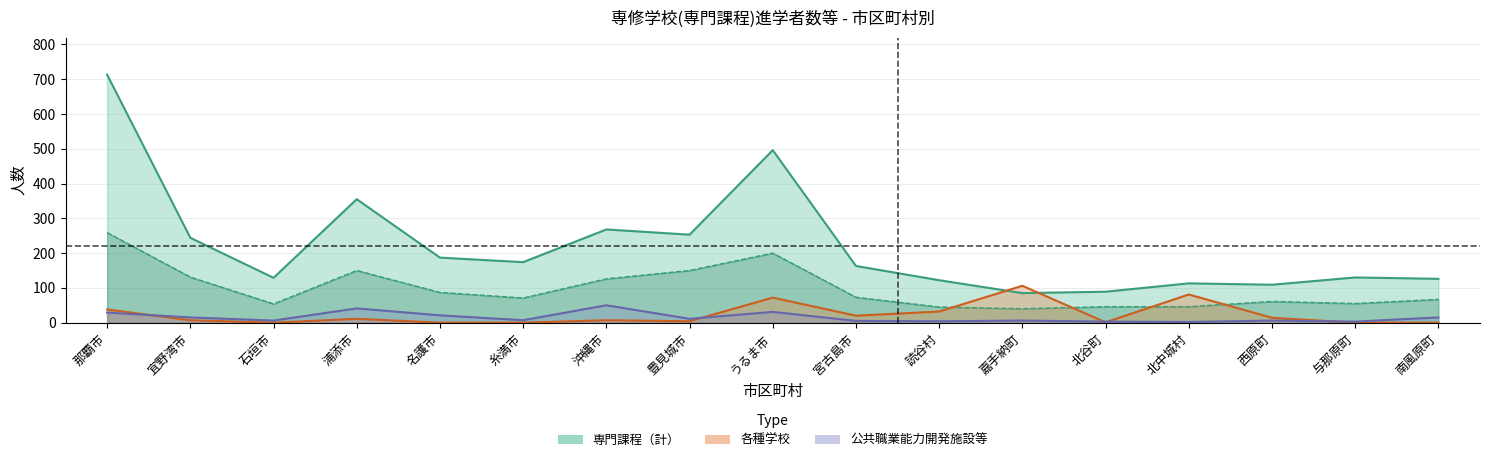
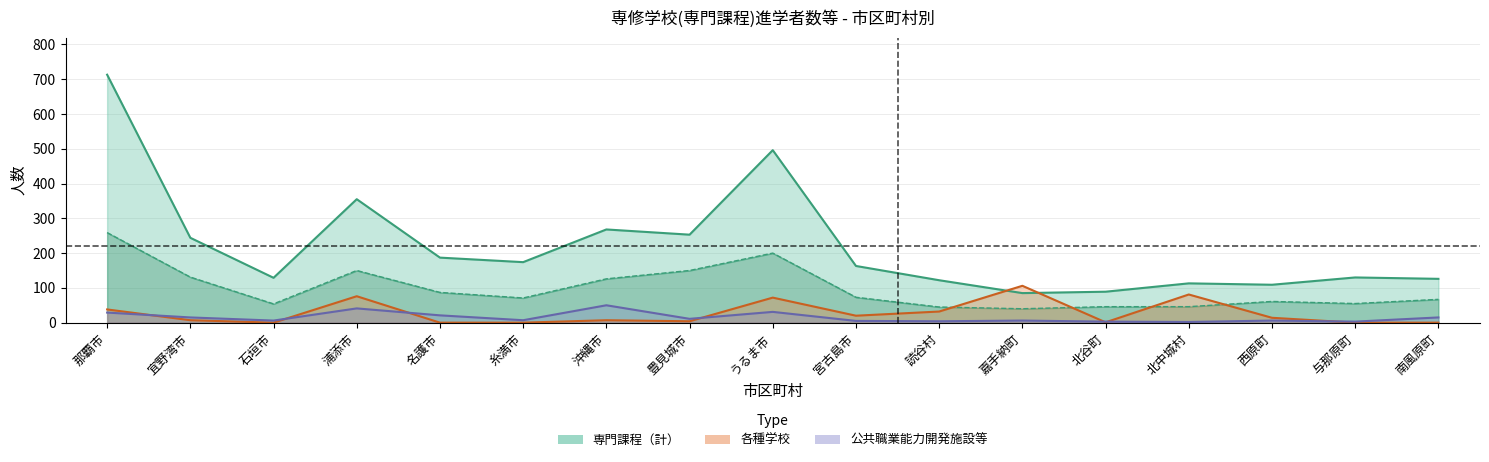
  {
    "各種学校": {
      "那覇市": 40,
      "宜野湾市": 10,
-     "浦添市": 10,
+     "浦添市": 80,
      "名護市": 0,
      "沖縄市": 10,
      "うるま市": 70,
      "宮古島市": 20,
      "読谷村": 30,
      "嘉手納町": 110,
      "北中城村": 80,
      "西原町": 10,
      "南風原町": 0
    }
  }
